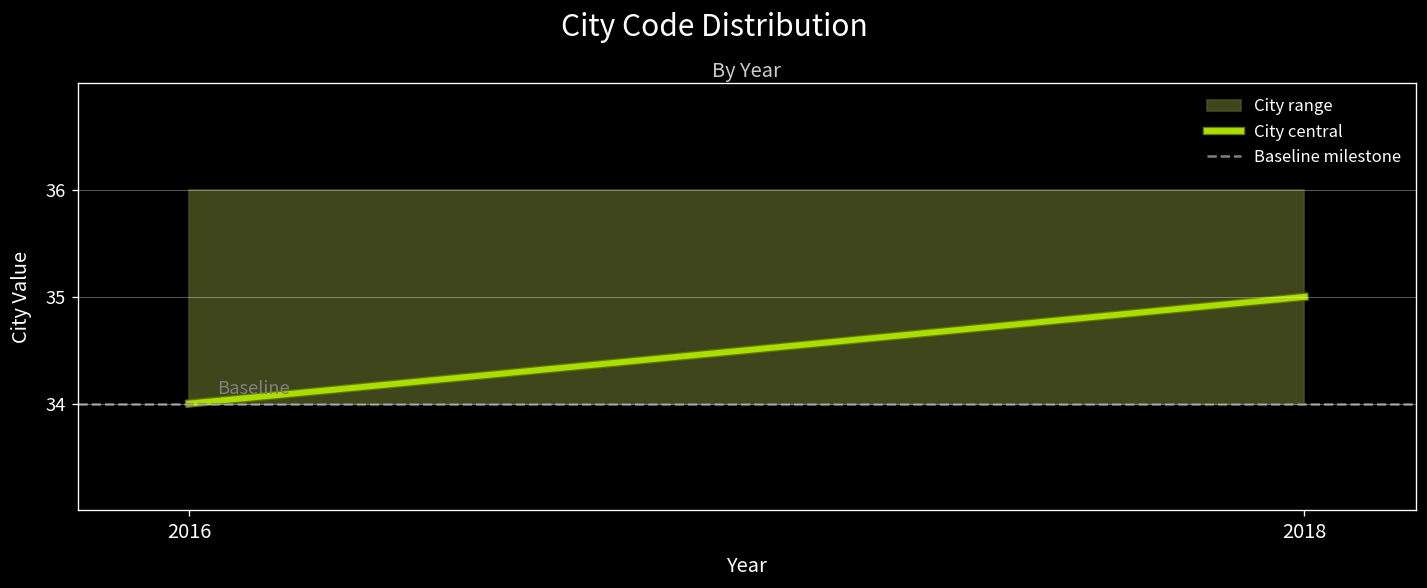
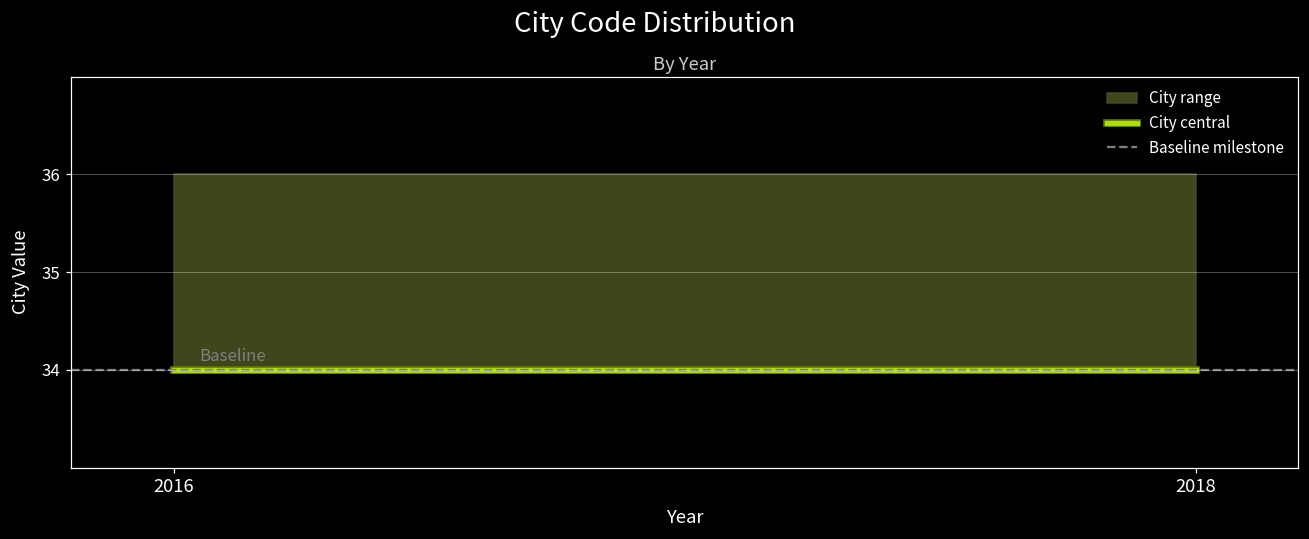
  {
    "City central": {
      "2016": 34,
-     "2018": 35
+     "2018": 34
    },
    "City range": {
      "2016": 36,
      "2018": 36
    }
  }
